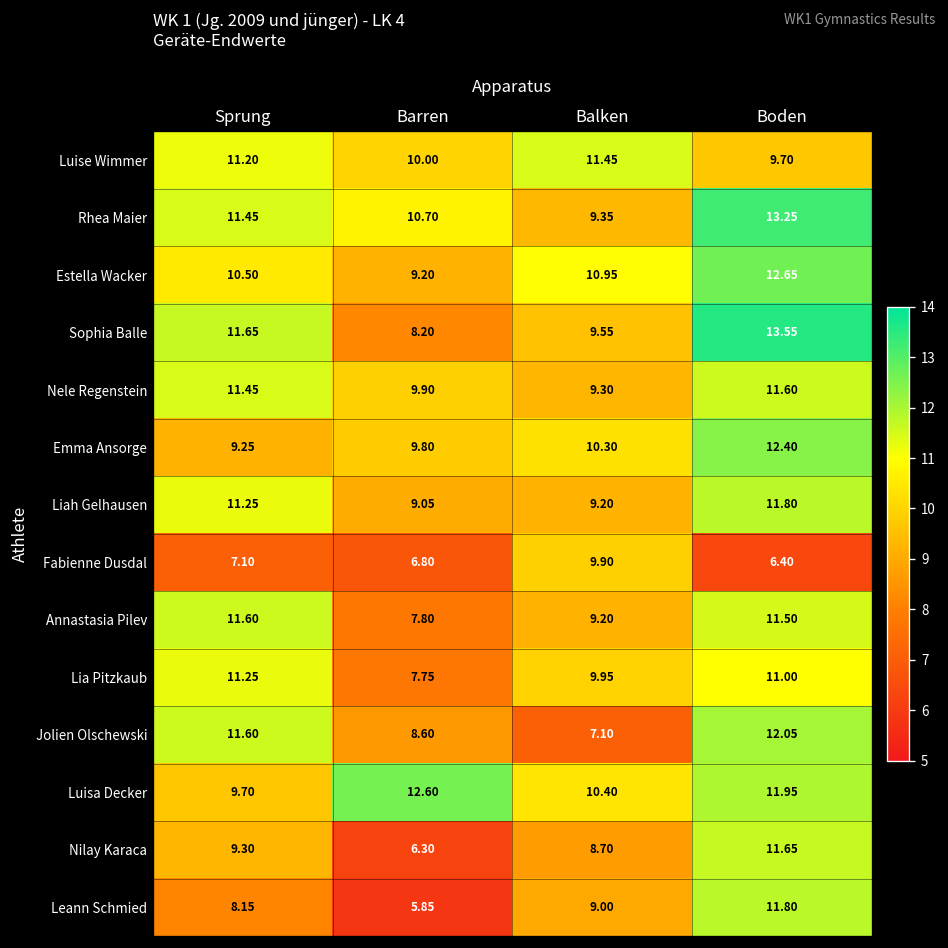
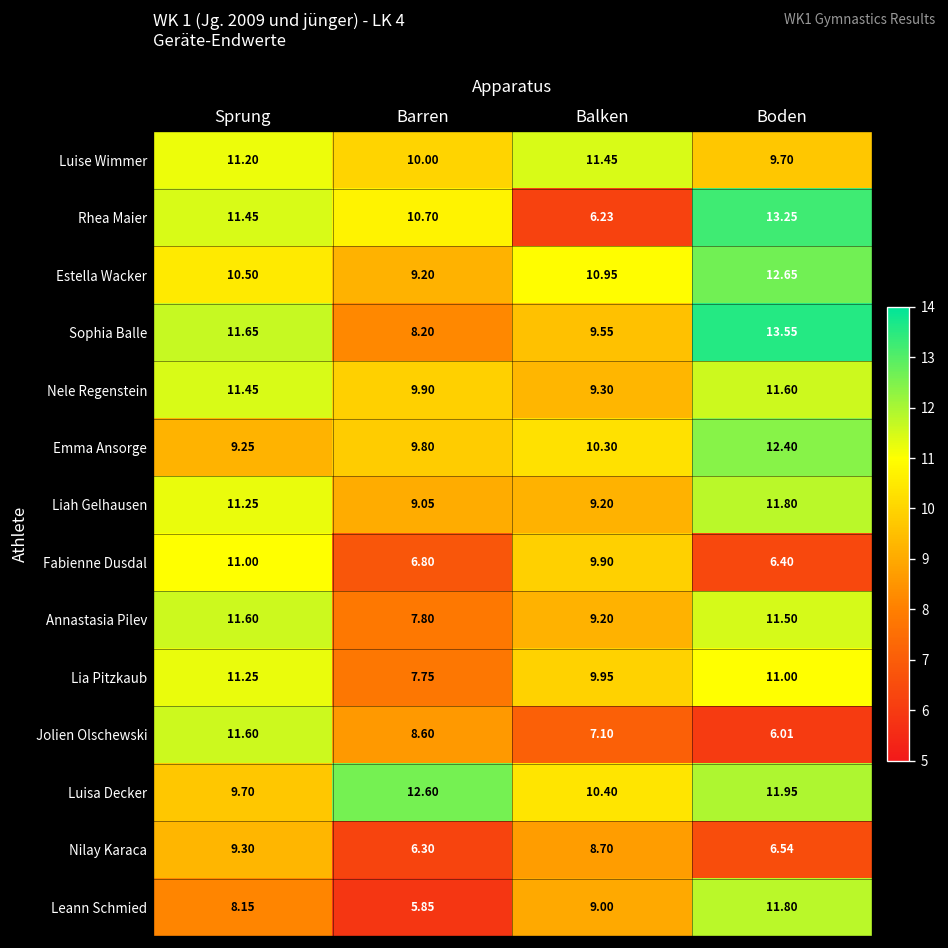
  {
    "Luise Wimmer": {
      "Sprung": 11.20,
      "Barren": 10.00,
      "Balken": 11.45,
      "Boden": 9.70
    },
    "Rhea Maier": {
      "Sprung": 11.45,
      "Barren": 10.70,
-     "Balken": 9.35,
+     "Balken": 6.23,
      "Boden": 13.25
    },
    "Estella Wacker": {
      "Sprung": 10.50,
      "Barren": 9.20,
      "Balken": 10.95,
      "Boden": 12.65
    },
    "Sophia Balle": {
      "Sprung": 11.65,
      "Barren": 8.20,
      "Balken": 9.55,
      "Boden": 13.55
    },
    "Nele Regenstein": {
      "Sprung": 11.45,
      "Barren": 9.90,
      "Balken": 9.30,
      "Boden": 11.60
    },
    "Emma Ansorge": {
      "Sprung": 9.25,
      "Barren": 9.80,
      "Balken": 10.30,
      "Boden": 12.40
    },
    "Liah Gelhausen": {
      "Sprung": 11.25,
      "Barren": 9.05,
      "Balken": 9.20,
      "Boden": 11.80
    },
    "Fabienne Dusdal": {
-     "Sprung": 7.10,
+     "Sprung": 11.00,
      "Barren": 6.80,
      "Balken": 9.90,
      "Boden": 6.40
    },
    "Annastasia Pilev": {
      "Sprung": 11.60,
      "Barren": 7.80,
      "Balken": 9.20,
      "Boden": 11.50
    },
    "Lia Pitzkaub": {
      "Sprung": 11.25,
      "Barren": 7.75,
      "Balken": 9.95,
      "Boden": 11.00
    },
    "Jolien Olschewski": {
      "Sprung": 11.60,
      "Barren": 8.60,
      "Balken": 7.10,
-     "Boden": 12.05
+     "Boden": 6.01
    },
    "Luisa Decker": {
      "Sprung": 9.70,
      "Barren": 12.60,
      "Balken": 10.40,
      "Boden": 11.95
    },
    "Nilay Karaca": {
      "Sprung": 9.30,
      "Barren": 6.30,
      "Balken": 8.70,
-     "Boden": 11.65
+     "Boden": 6.54
    },
    "Leann Schmied": {
      "Sprung": 8.15,
      "Barren": 5.85,
      "Balken": 9.00,
      "Boden": 11.80
    }
  }
